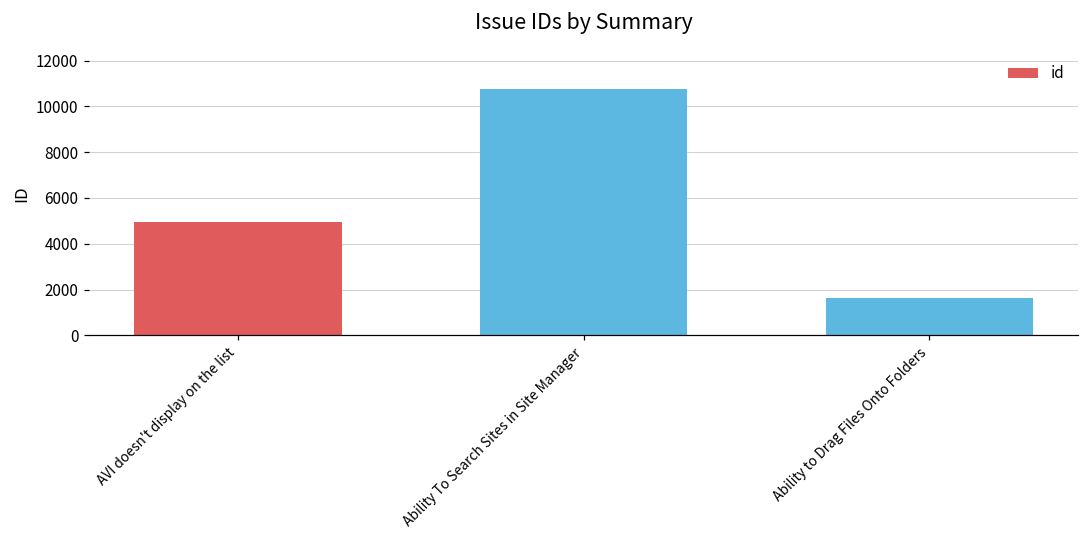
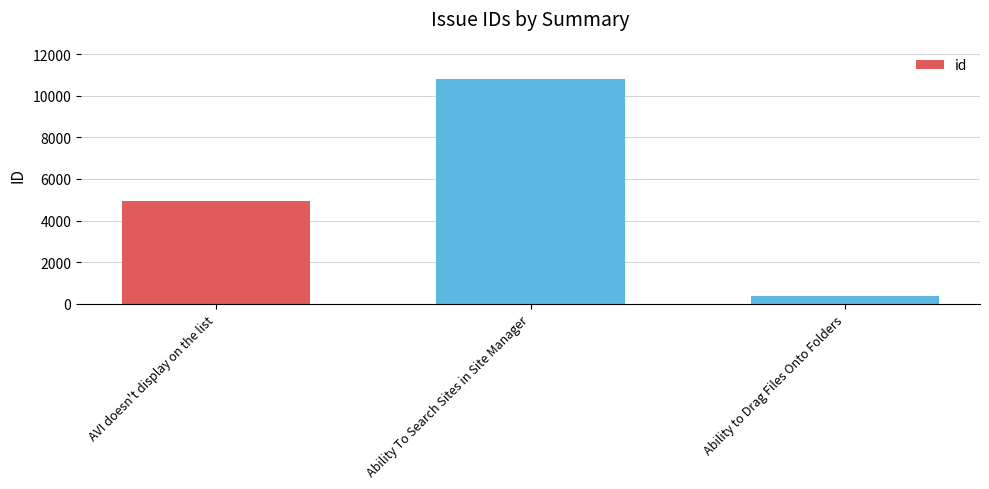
  {
    "AVI doesn't display on the list": 4900,
    "Ability To Search Sites in Site Manager": 10800,
-   "Ability to Drag Files Onto Folders": 1600
+   "Ability to Drag Files Onto Folders": 400
  }
